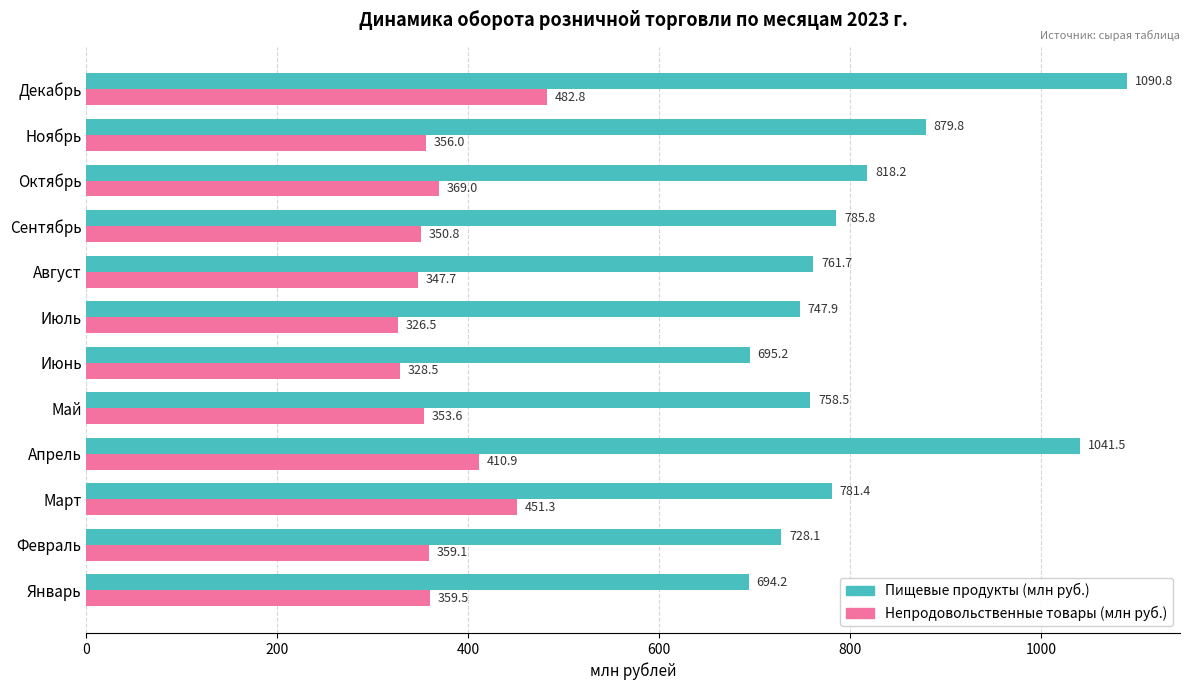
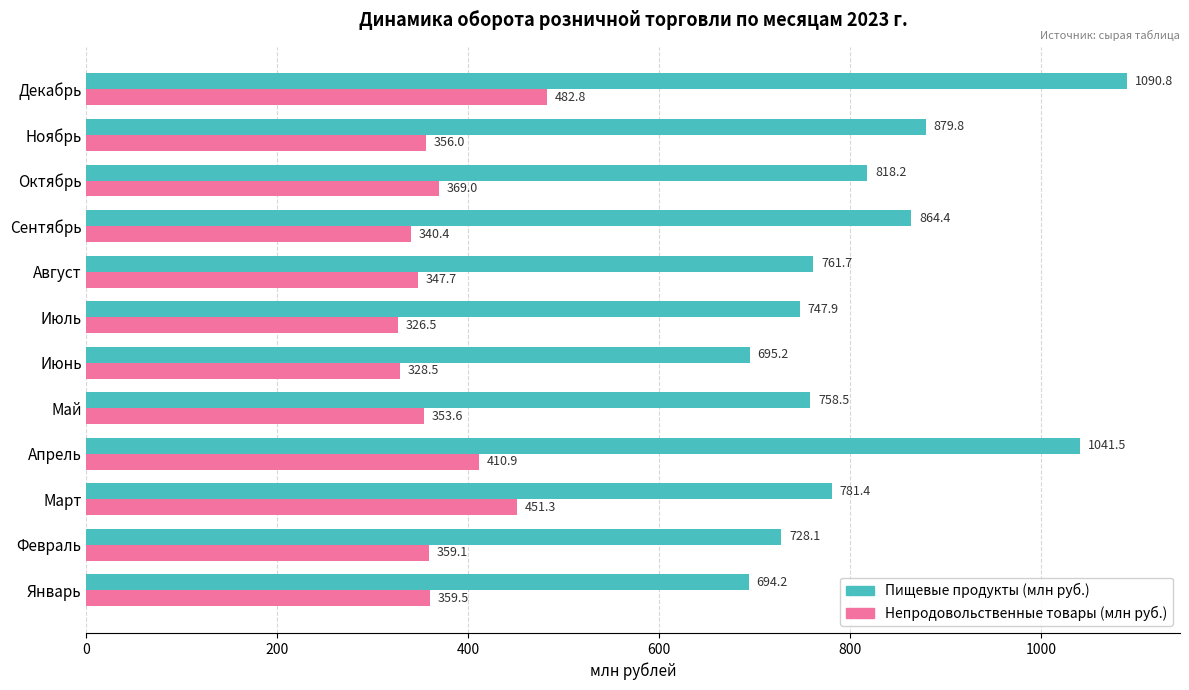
  {
    "Пищевые продукты (млн руб.)": {
      "Декабрь": 1090.8,
      "Ноябрь": 879.8,
      "Октябрь": 818.2,
-     "Сентябрь": 785.8,
+     "Сентябрь": 864.4,
      "Август": 761.7,
      "Июль": 747.9,
      "Июнь": 695.2,
      "Май": 758.5,
      "Апрель": 1041.5,
      "Март": 781.4,
      "Февраль": 728.1,
      "Январь": 694.2
    },
    "Непродовольственные товары (млн руб.)": {
      "Декабрь": 482.8,
      "Ноябрь": 356.0,
      "Октябрь": 369.0,
-     "Сентябрь": 350.8,
+     "Сентябрь": 340.4,
      "Август": 347.7,
      "Июль": 326.5,
      "Июнь": 328.5,
      "Май": 353.6,
      "Апрель": 410.9,
      "Март": 451.3,
      "Февраль": 359.1,
      "Январь": 359.5
    }
  }
